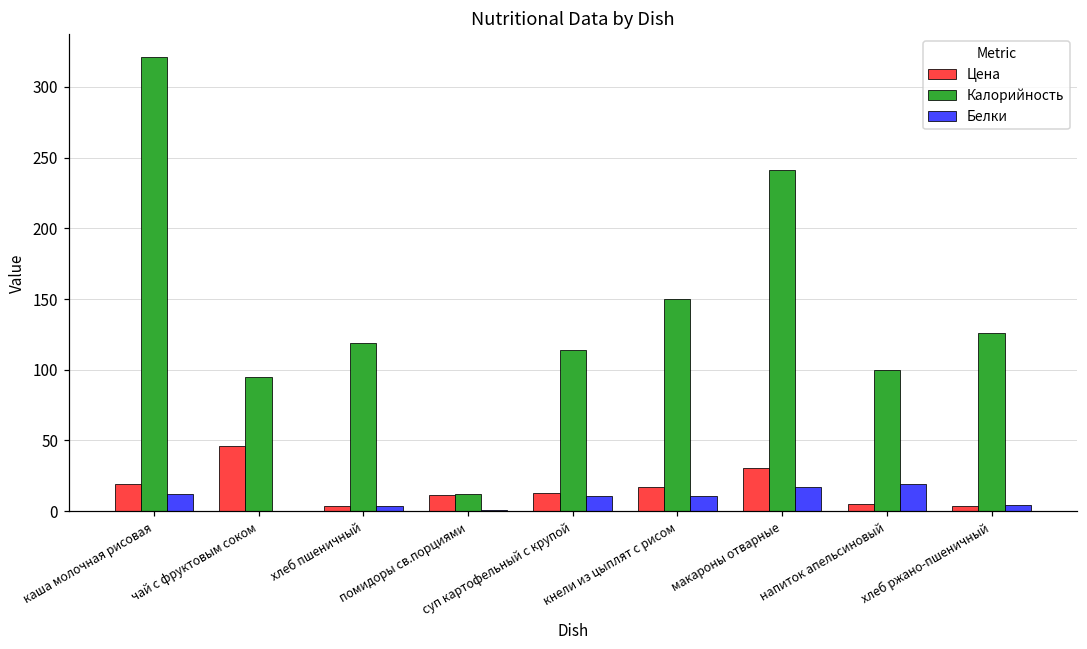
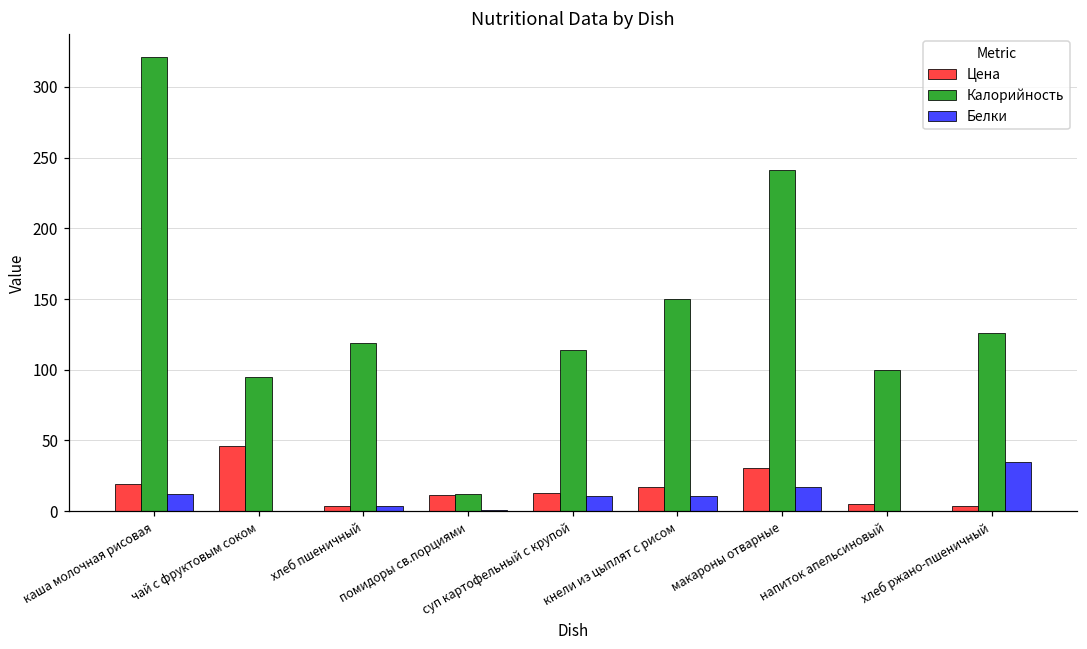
  {
    "Цена": {
      "каша молочная рисовая": 19,
      "чай с фруктовым соком": 46,
      "хлеб пшеничный": 4,
      "помидоры св.порциями": 12,
      "суп картофельный с крупой": 13,
      "кнели из цыплят с рисом": 17,
      "макароны отварные": 30,
      "напиток апельсиновый": 5,
      "хлеб ржано-пшеничный": 3
    },
    "Калорийность": {
      "каша молочная рисовая": 321,
      "чай с фруктовым соком": 95,
      "хлеб пшеничный": 119,
      "помидоры св.порциями": 12,
      "суп картофельный с крупой": 114,
      "кнели из цыплят с рисом": 150,
      "макароны отварные": 241,
      "напиток апельсиновый": 100,
      "хлеб ржано-пшеничный": 126
    },
    "Белки": {
      "каша молочная рисовая": 12,
      "хлеб пшеничный": 4,
      "суп картофельный с крупой": 11,
      "кнели из цыплят с рисом": 11,
      "макароны отварные": 17,
-     "напиток апельсиновый": 19,
-     "хлеб ржано-пшеничный": 5
+     "напиток апельсиновый": 0,
+     "хлеб ржано-пшеничный": 35
    }
  }
